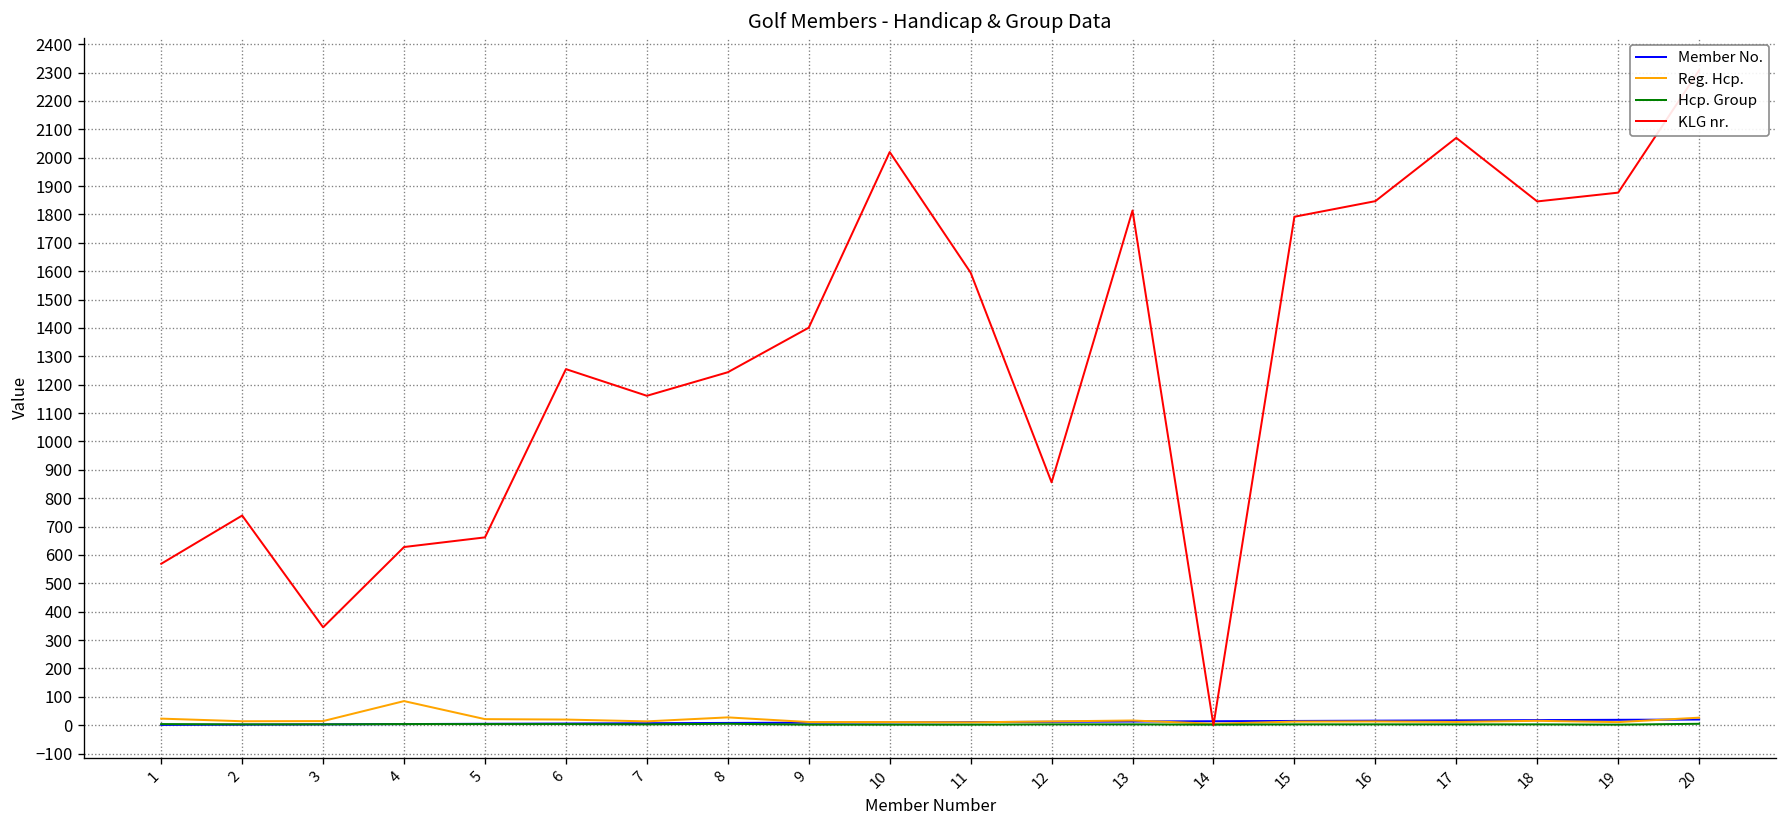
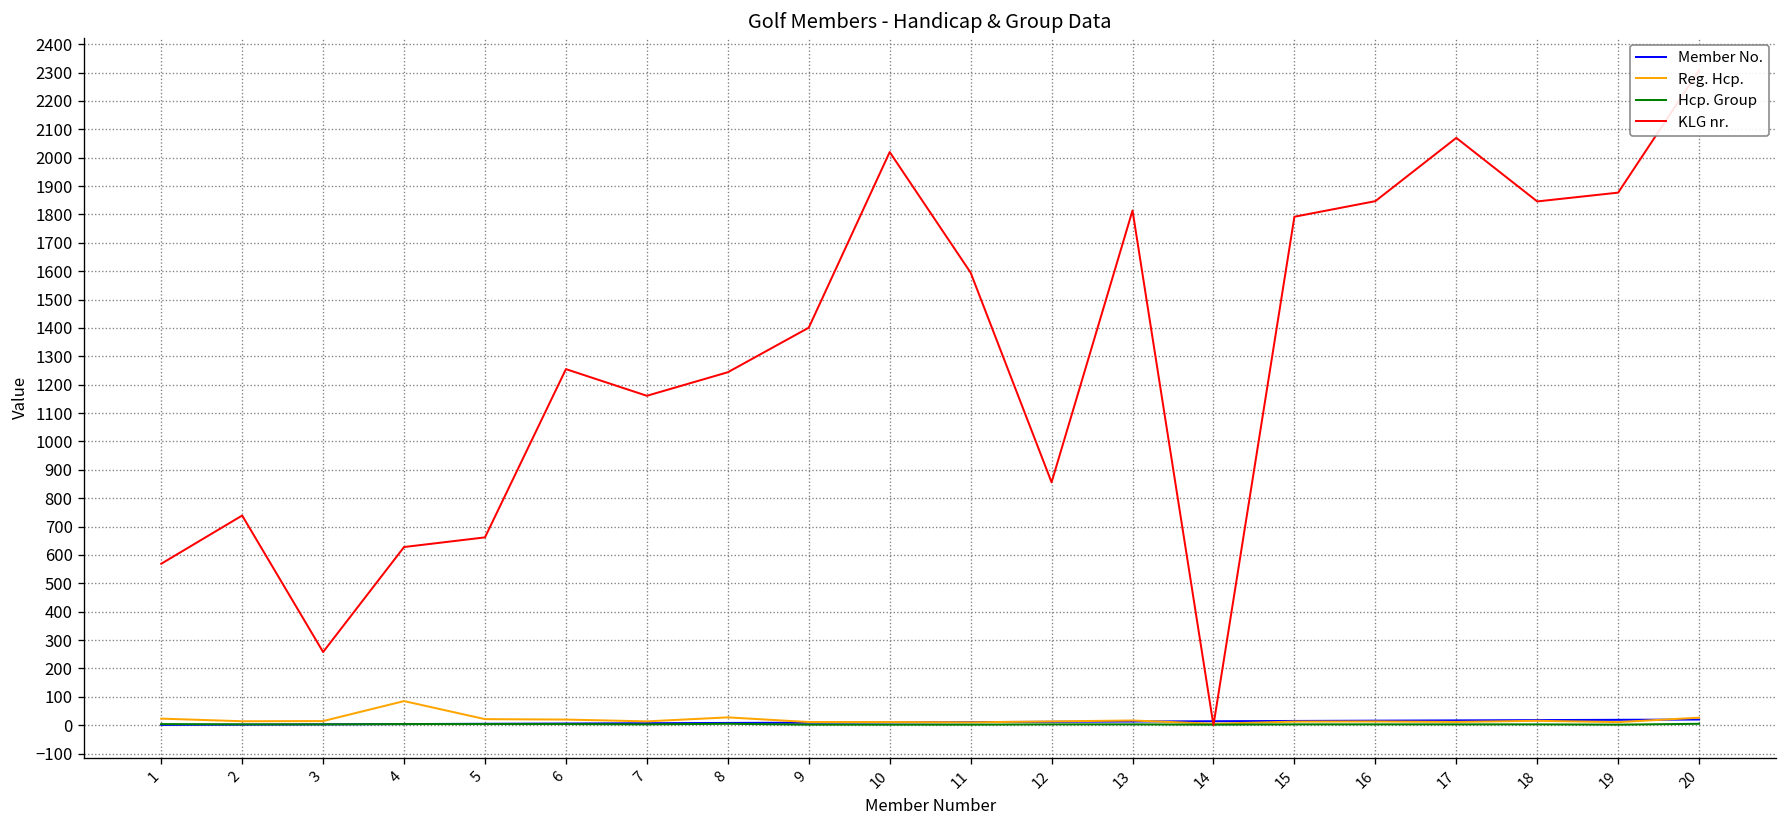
  {
    "Reg. Hcp.": {
      "1": 20,
      "2": 10,
      "3": 10,
      "4": 90,
      "5": 20,
      "6": 20,
      "8": 30
    },
    "Hcp. Group": {
      "18": 0,
      "20": 10
    },
    "KLG nr.": {
      "1": 570,
      "2": 740,
-     "3": 350,
+     "3": 260,
      "4": 630,
      "5": 660,
      "6": 1260,
      "7": 1160,
      "8": 1240,
      "9": 1400,
      "10": 2020,
      "11": 1600,
      "12": 860,
      "13": 1810,
      "15": 1790,
      "16": 1850,
      "17": 2070,
      "18": 1850,
      "19": 1880
    }
  }
